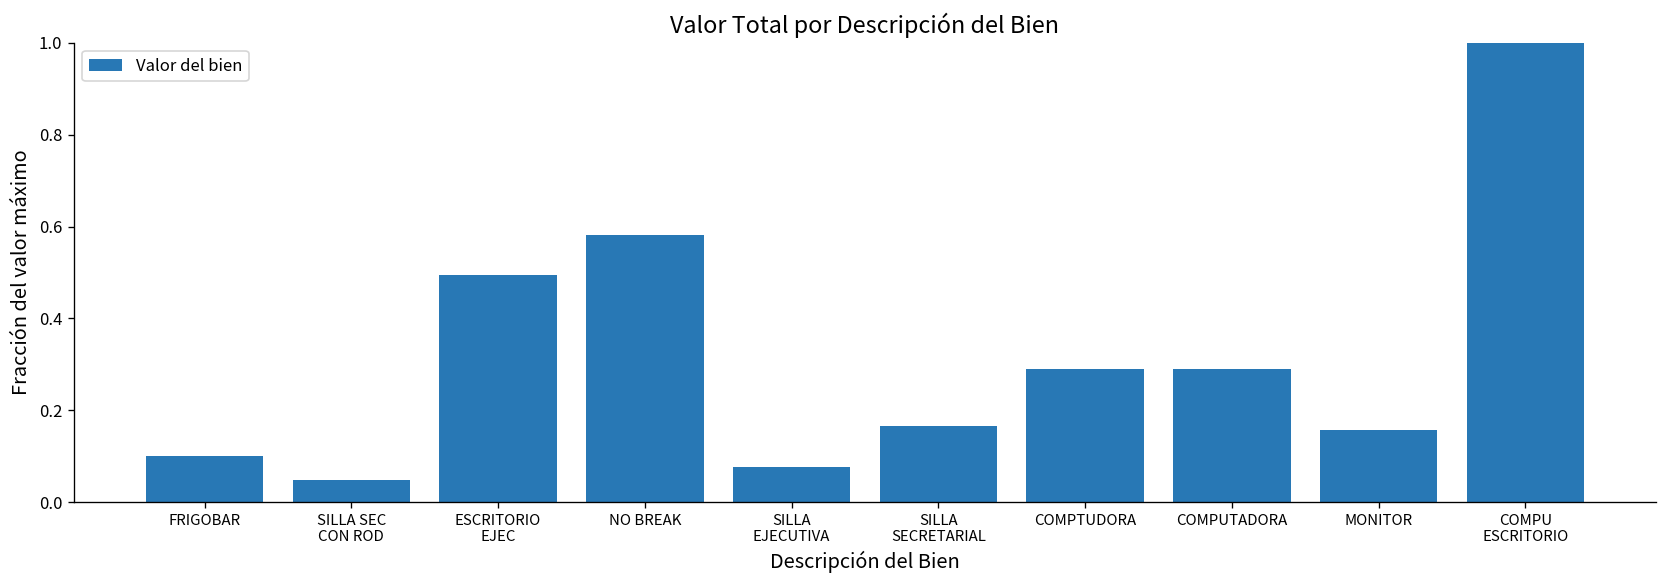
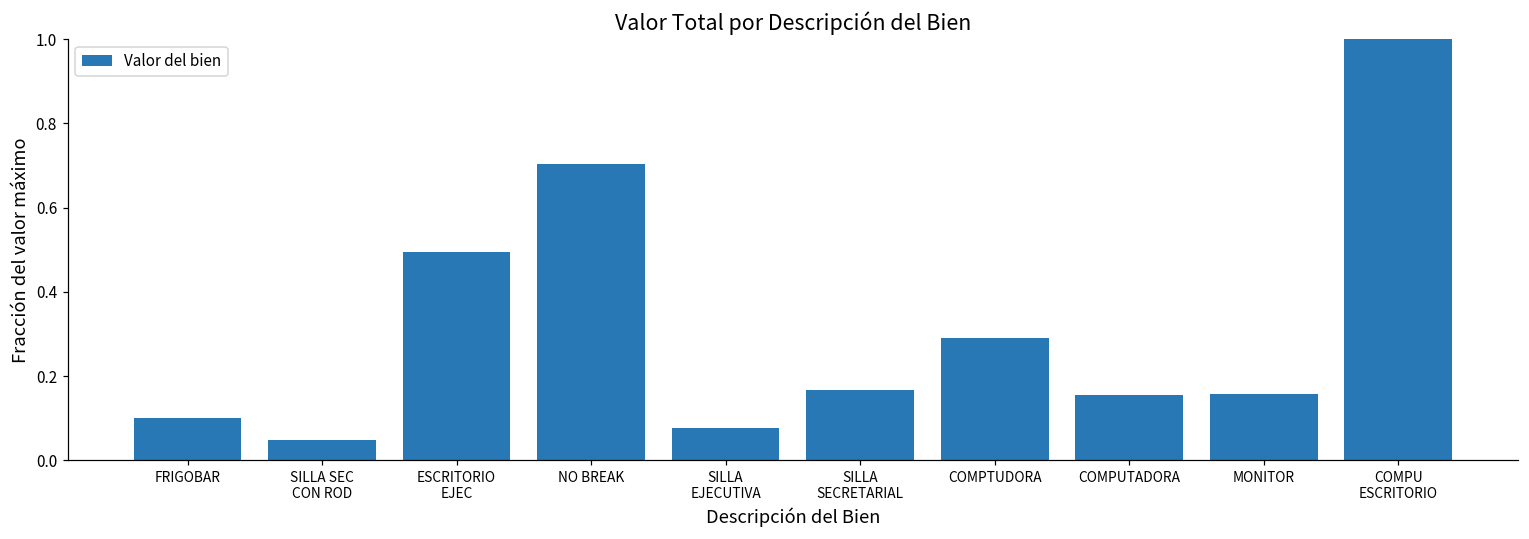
  {
    "FRIGOBAR": 0.10,
    "SILLA SEC CON ROD": 0.05,
    "ESCRITORIO EJEC": 0.49,
-   "NO BREAK": 0.58,
+   "NO BREAK": 0.70,
    "SILLA EJECUTIVA": 0.08,
    "SILLA SECRETARIAL": 0.17,
    "COMPTUDORA": 0.29,
-   "COMPUTADORA": 0.29,
+   "COMPUTADORA": 0.16,
    "MONITOR": 0.16,
    "COMPU ESCRITORIO": 1.00
  }
